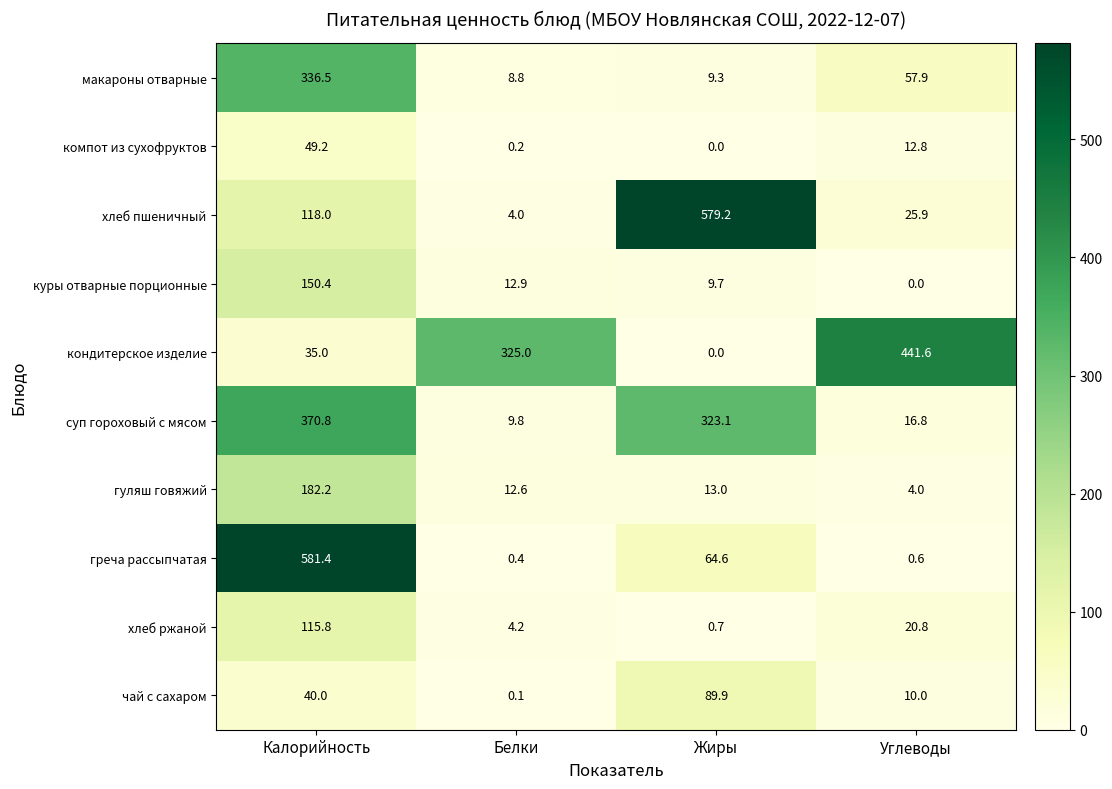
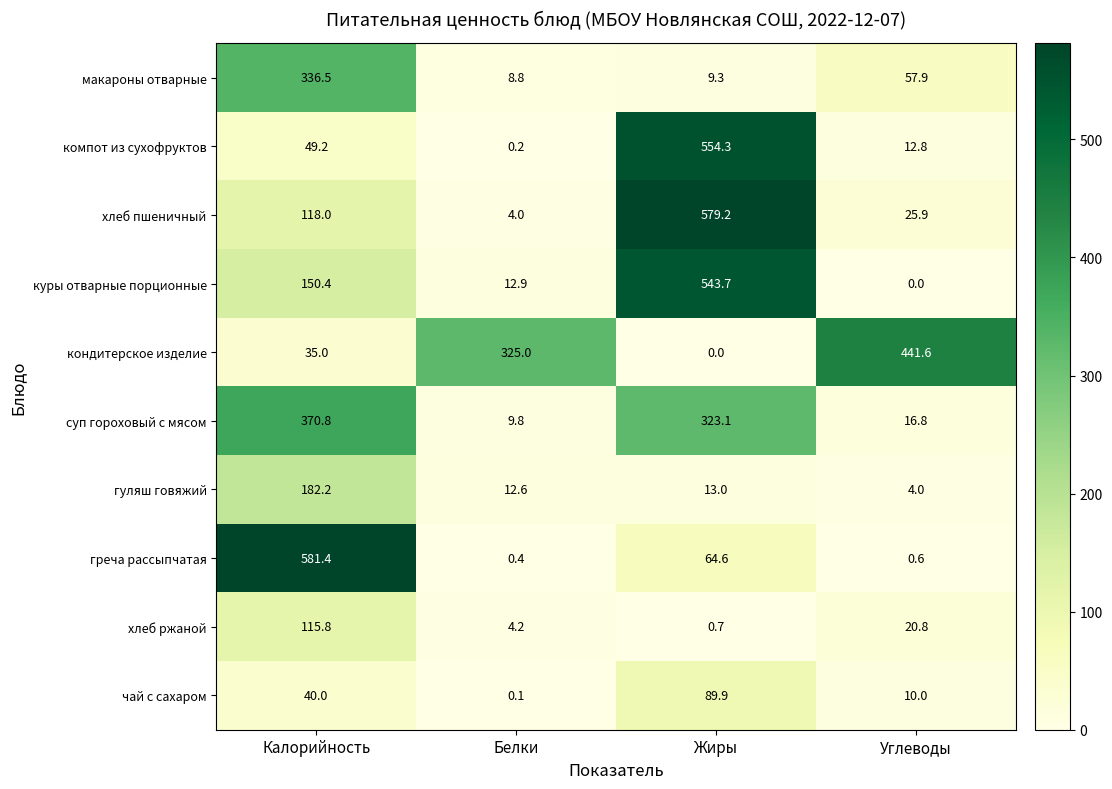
  {
    "макароны отварные": {
      "Калорийность": 336.5,
      "Белки": 8.8,
      "Жиры": 9.3,
      "Углеводы": 57.9
    },
    "компот из сухофруктов": {
      "Калорийность": 49.2,
      "Белки": 0.2,
-     "Жиры": 0.0,
+     "Жиры": 554.3,
      "Углеводы": 12.8
    },
    "хлеб пшеничный": {
      "Калорийность": 118.0,
      "Белки": 4.0,
      "Жиры": 579.2,
      "Углеводы": 25.9
    },
    "куры отварные порционные": {
      "Калорийность": 150.4,
      "Белки": 12.9,
-     "Жиры": 9.7,
+     "Жиры": 543.7,
      "Углеводы": 0.0
    },
    "кондитерское изделие": {
      "Калорийность": 35.0,
      "Белки": 325.0,
      "Жиры": 0.0,
      "Углеводы": 441.6
    },
    "суп гороховый с мясом": {
      "Калорийность": 370.8,
      "Белки": 9.8,
      "Жиры": 323.1,
      "Углеводы": 16.8
    },
    "гуляш говяжий": {
      "Калорийность": 182.2,
      "Белки": 12.6,
      "Жиры": 13.0,
      "Углеводы": 4.0
    },
    "греча рассыпчатая": {
      "Калорийность": 581.4,
      "Белки": 0.4,
      "Жиры": 64.6,
      "Углеводы": 0.6
    },
    "хлеб ржаной": {
      "Калорийность": 115.8,
      "Белки": 4.2,
      "Жиры": 0.7,
      "Углеводы": 20.8
    },
    "чай с сахаром": {
      "Калорийность": 40.0,
      "Белки": 0.1,
      "Жиры": 89.9,
      "Углеводы": 10.0
    }
  }
